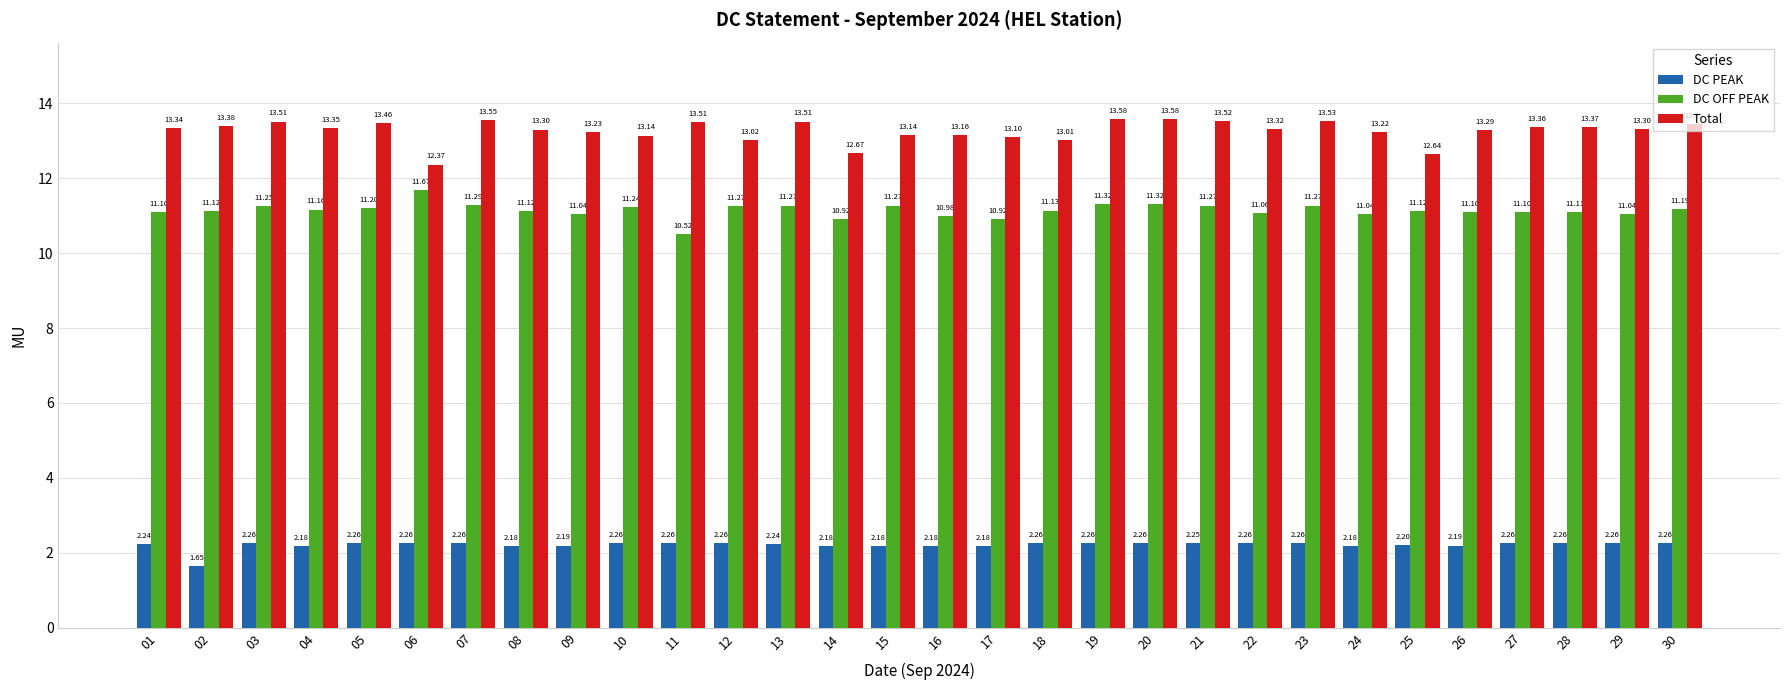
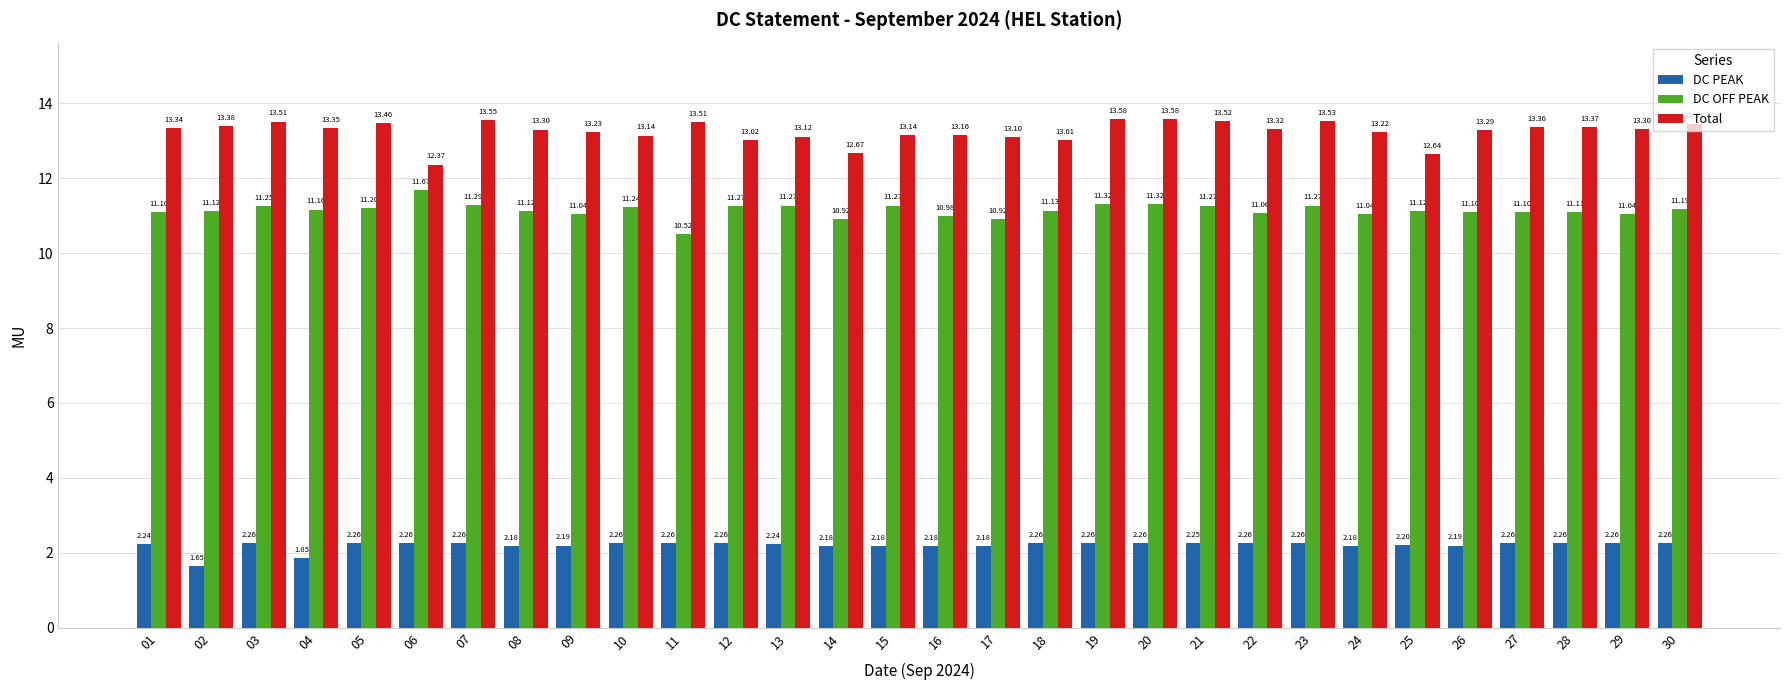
  {
    "DC PEAK": {
      "01": 2.24,
      "02": 1.65,
      "03": 2.26,
-     "04": 2.18,
+     "04": 1.85,
      "05": 2.26,
      "06": 2.26,
      "07": 2.26,
      "08": 2.18,
      "09": 2.19,
      "10": 2.26,
      "11": 2.26,
      "12": 2.26,
      "13": 2.24,
      "14": 2.18,
      "15": 2.18,
      "16": 2.18,
      "17": 2.18,
      "18": 2.26,
      "19": 2.26,
      "20": 2.26,
      "21": 2.25,
      "22": 2.26,
      "23": 2.26,
      "24": 2.18,
      "25": 2.20,
      "26": 2.19,
      "27": 2.26,
      "28": 2.26,
      "29": 2.26,
      "30": 2.26
    },
    "DC OFF PEAK": {
      "01": 11.10,
      "02": 11.12,
      "03": 11.25,
      "04": 11.16,
      "05": 11.20,
      "06": 11.67,
      "07": 11.29,
      "08": 11.12,
      "09": 11.04,
      "10": 11.24,
      "11": 10.52,
      "12": 11.27,
      "13": 11.27,
      "14": 10.92,
      "15": 11.27,
      "16": 10.98,
      "17": 10.92,
      "18": 11.13,
      "19": 11.32,
      "20": 11.32,
      "21": 11.27,
      "22": 11.06,
      "23": 11.27,
      "24": 11.04,
      "25": 11.12,
      "26": 11.10,
      "27": 11.10,
      "28": 11.11,
      "29": 11.04,
      "30": 11.19
    },
    "Total": {
      "01": 13.34,
      "02": 13.38,
      "03": 13.51,
      "04": 13.35,
      "05": 13.46,
      "06": 12.37,
      "07": 13.55,
      "08": 13.30,
      "09": 13.23,
      "10": 13.14,
      "11": 13.51,
      "12": 13.02,
-     "13": 13.51,
+     "13": 13.12,
      "14": 12.67,
      "15": 13.14,
      "16": 13.16,
      "17": 13.10,
      "18": 13.01,
      "19": 13.58,
      "20": 13.58,
      "21": 13.52,
      "22": 13.32,
      "23": 13.53,
      "24": 13.22,
      "25": 12.64,
      "26": 13.29,
      "27": 13.36,
      "28": 13.37,
      "29": 13.30
    }
  }
